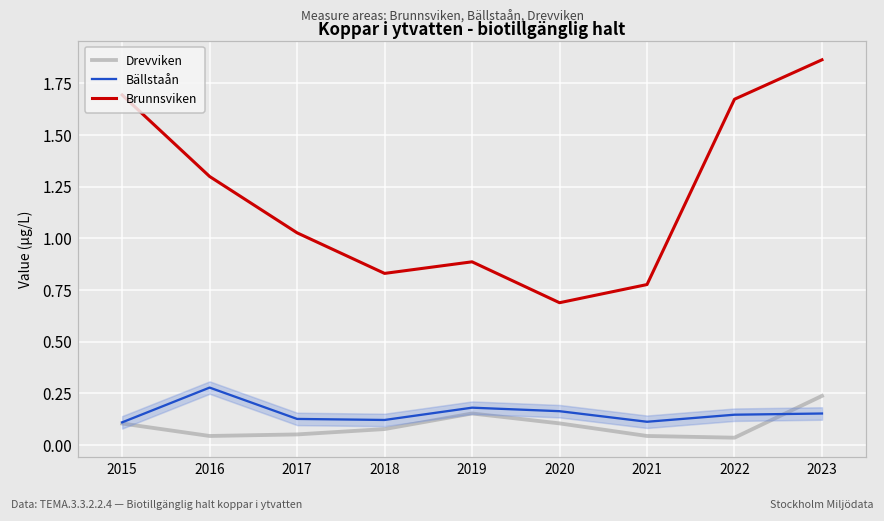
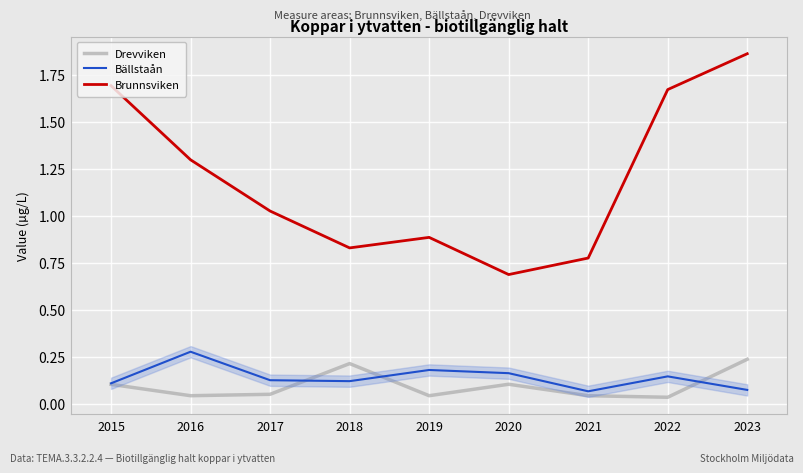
  {
    "Drevviken": {
      "2016": 0.04,
      "2017": 0.05,
-     "2018": 0.08,
-     "2019": 0.15,
+     "2018": 0.21,
+     "2019": 0.04,
      "2020": 0.11,
      "2021": 0.04,
      "2022": 0.04,
      "2023": 0.24
    },
    "Bällstaån": {
      "2016": 0.28,
      "2017": 0.13,
      "2018": 0.12,
      "2019": 0.18,
      "2020": 0.16,
-     "2021": 0.11,
+     "2021": 0.07,
      "2022": 0.15,
-     "2023": 0.15
+     "2023": 0.07
    },
    "Brunnsviken": {
      "2016": 1.30,
      "2017": 1.03,
      "2018": 0.83,
      "2019": 0.89,
      "2020": 0.69,
      "2021": 0.78,
      "2022": 1.67,
      "2023": 1.86
    }
  }
